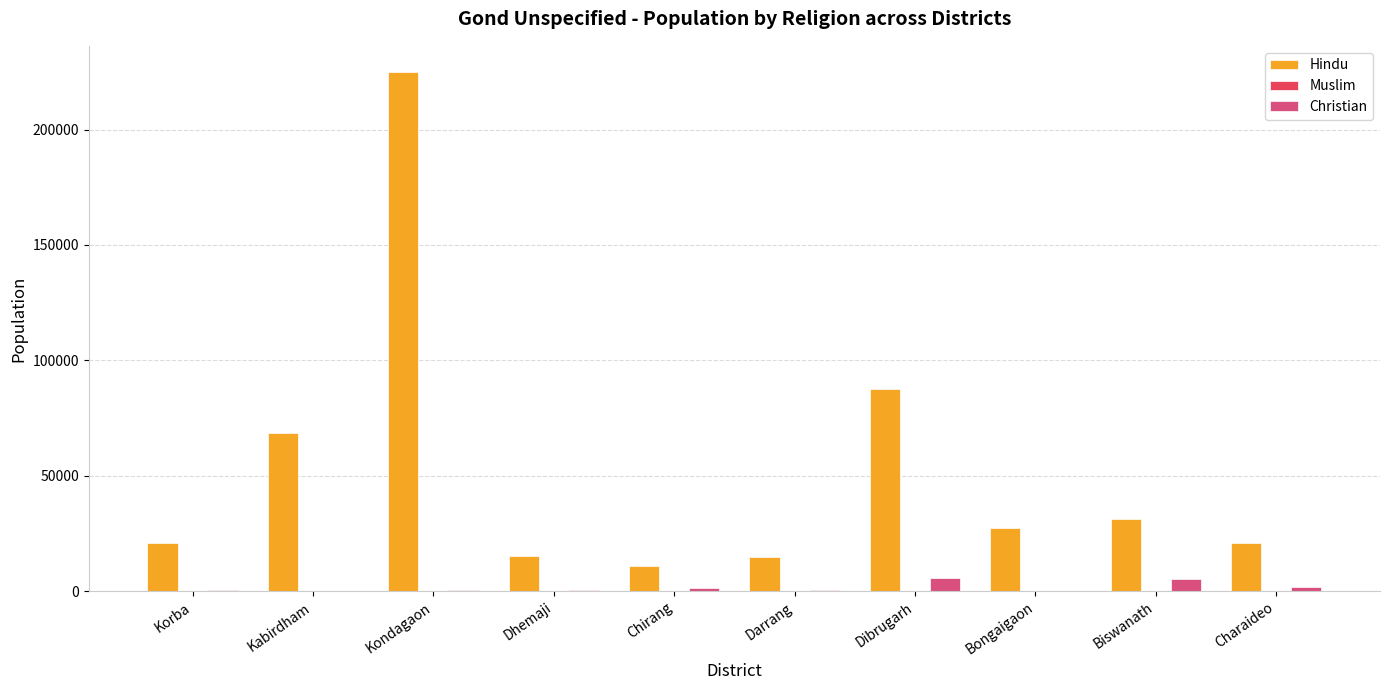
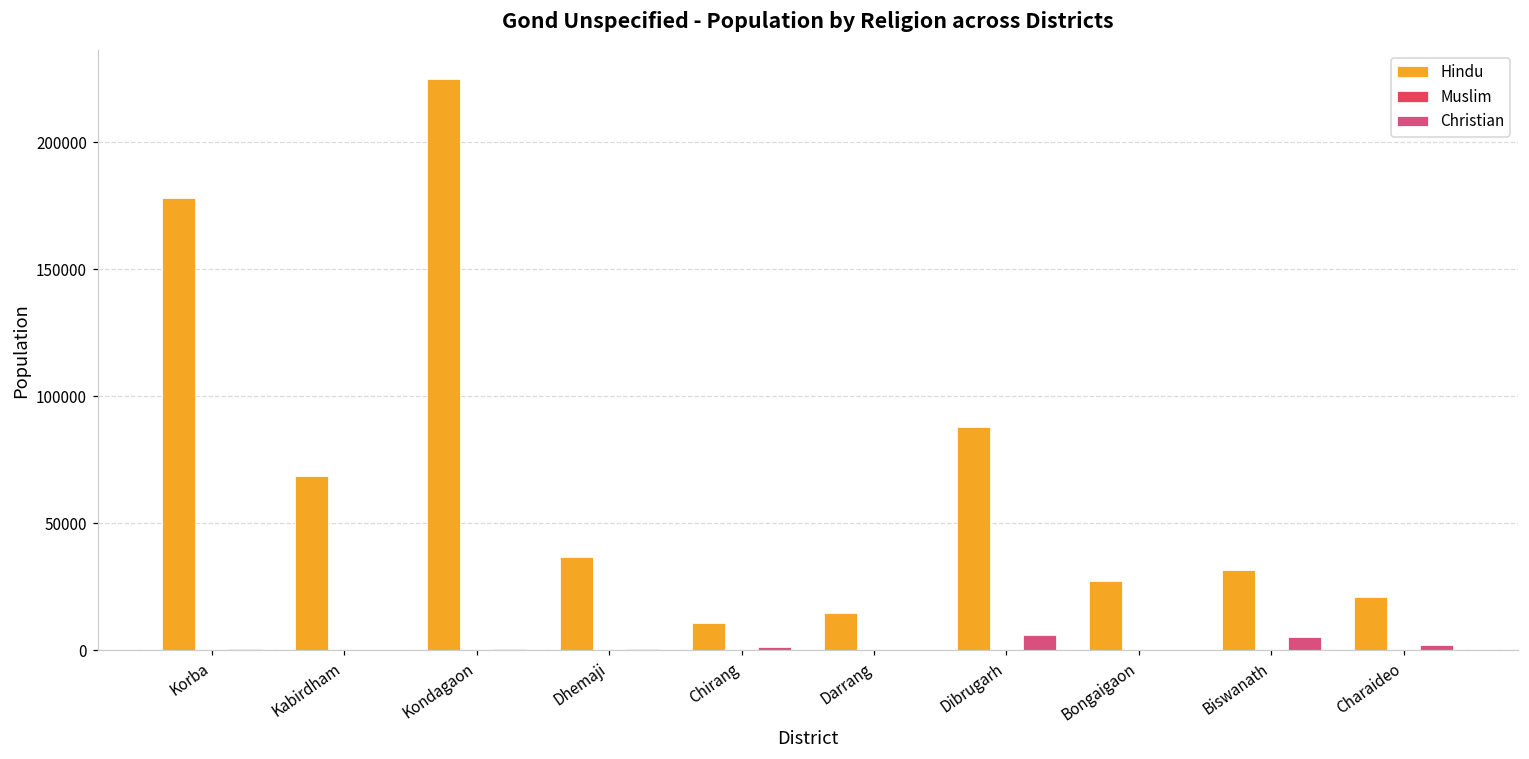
  {
    "Hindu": {
-     "Korba": 21000,
+     "Korba": 178000,
      "Kabirdham": 69000,
      "Kondagaon": 225000,
-     "Dhemaji": 16000,
+     "Dhemaji": 37000,
      "Chirang": 11000,
      "Darrang": 15000,
      "Dibrugarh": 88000,
      "Bongaigaon": 27000,
      "Biswanath": 32000,
      "Charaideo": 21000
    }
  }
